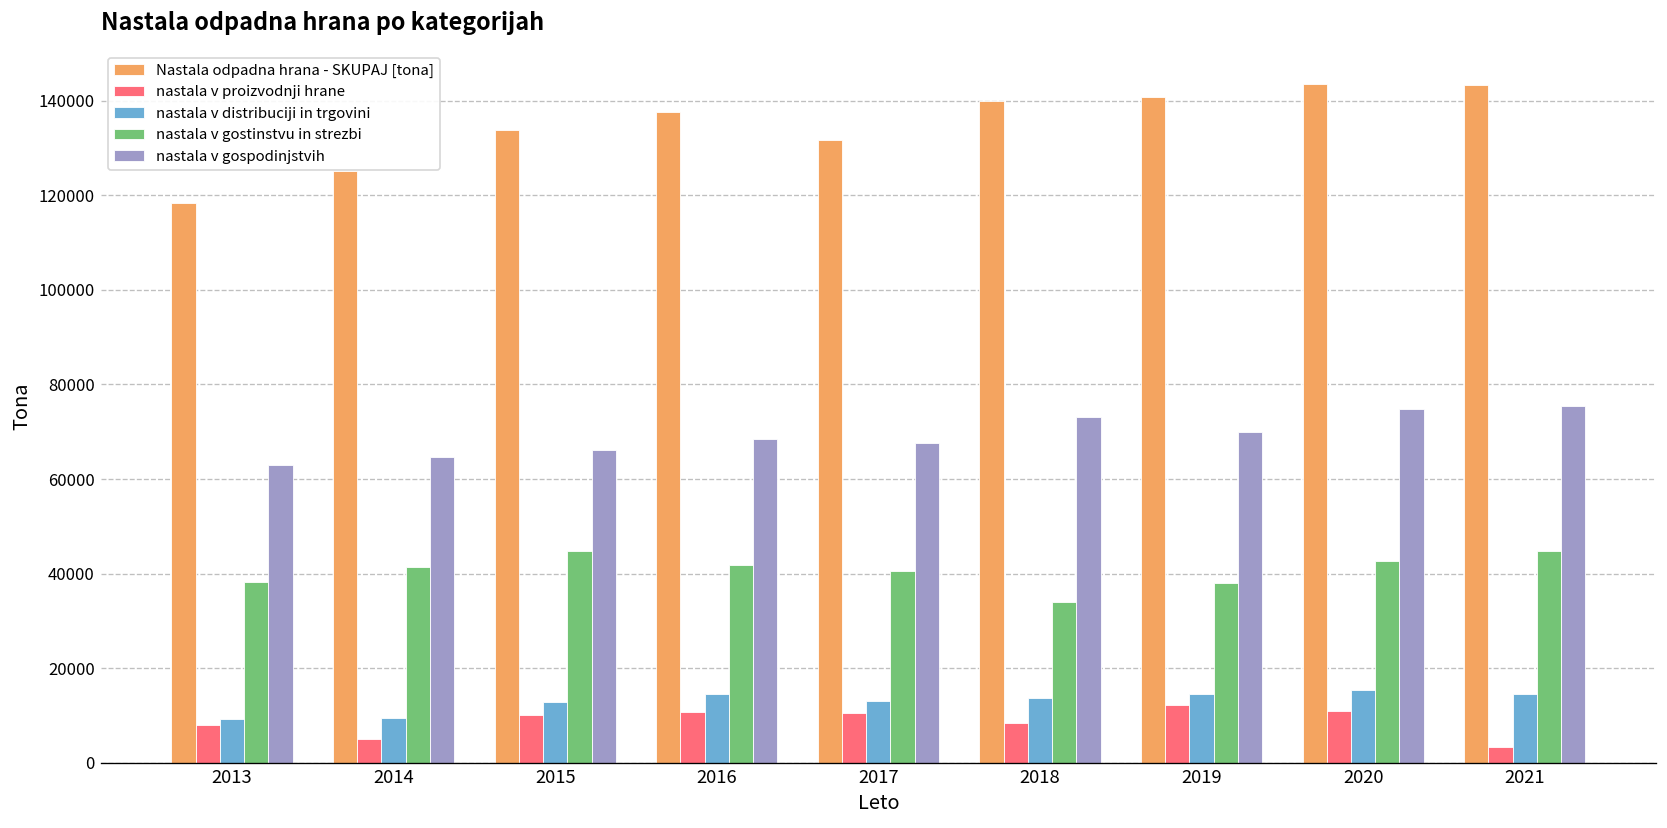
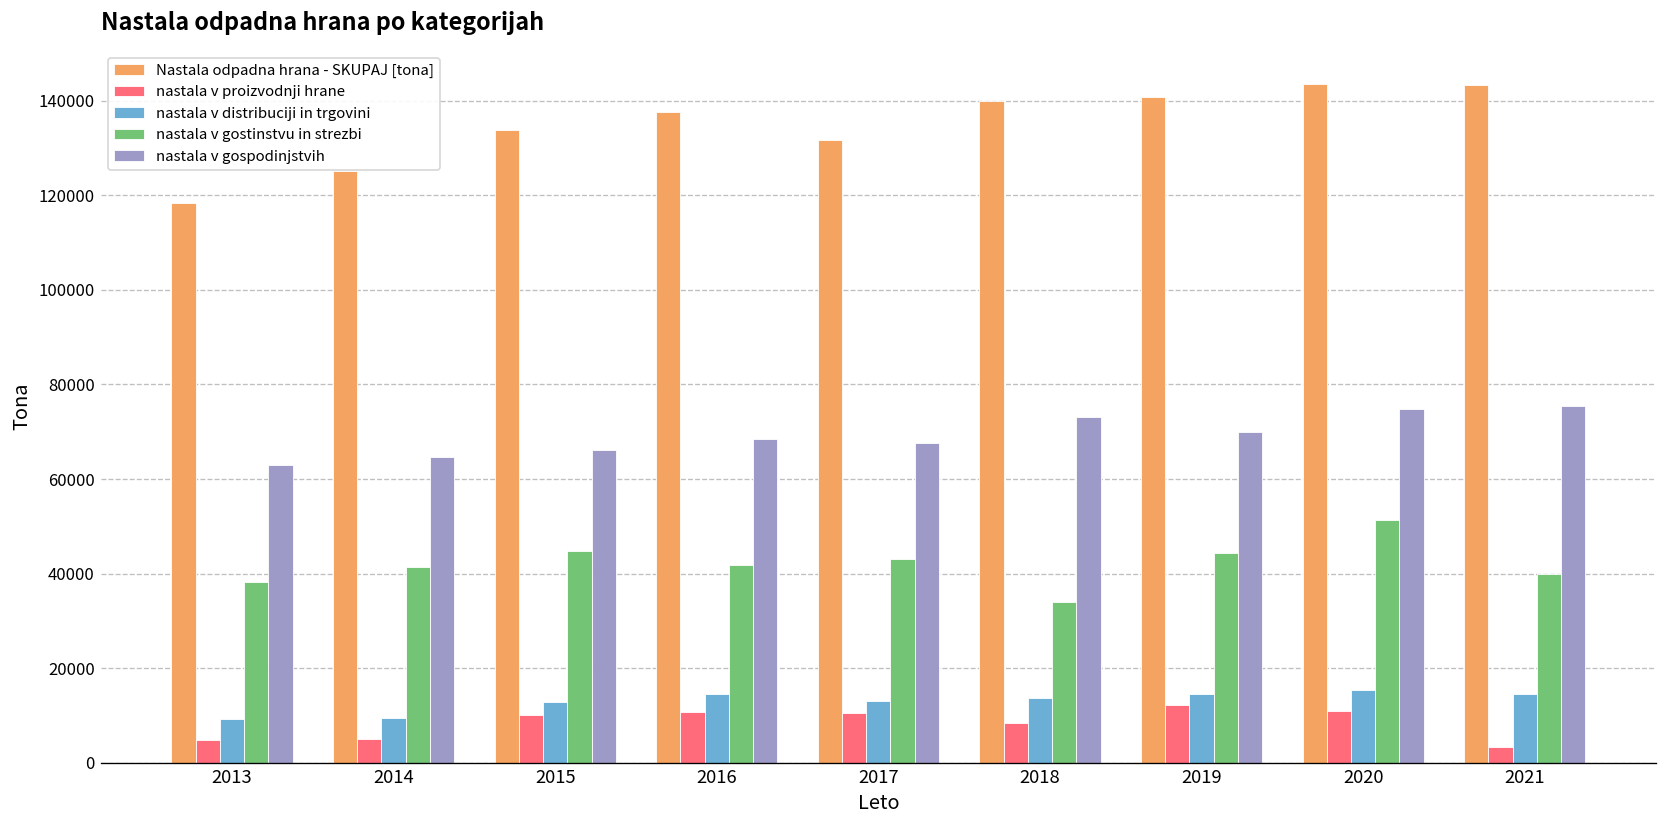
  {
    "Nastala odpadna hrana - SKUPAJ [tona]": {
      "2013": 118000,
      "2015": 134000,
      "2016": 138000,
      "2017": 132000,
      "2018": 140000,
      "2019": 141000,
      "2020": 144000,
      "2021": 143000
    },
    "nastala v proizvodnji hrane": {
-     "2013": 8000,
+     "2013": 5000,
      "2014": 5000,
      "2015": 10000,
      "2016": 11000,
      "2017": 10000,
      "2018": 8000,
      "2019": 12000,
      "2020": 11000,
      "2021": 3000
    },
    "nastala v gostinstvu in strezbi": {
      "2013": 38000,
      "2014": 41000,
      "2015": 45000,
      "2016": 42000,
-     "2017": 41000,
+     "2017": 43000,
      "2018": 34000,
-     "2019": 38000,
-     "2020": 43000,
-     "2021": 45000
+     "2019": 44000,
+     "2020": 51000,
+     "2021": 40000
    }
  }
